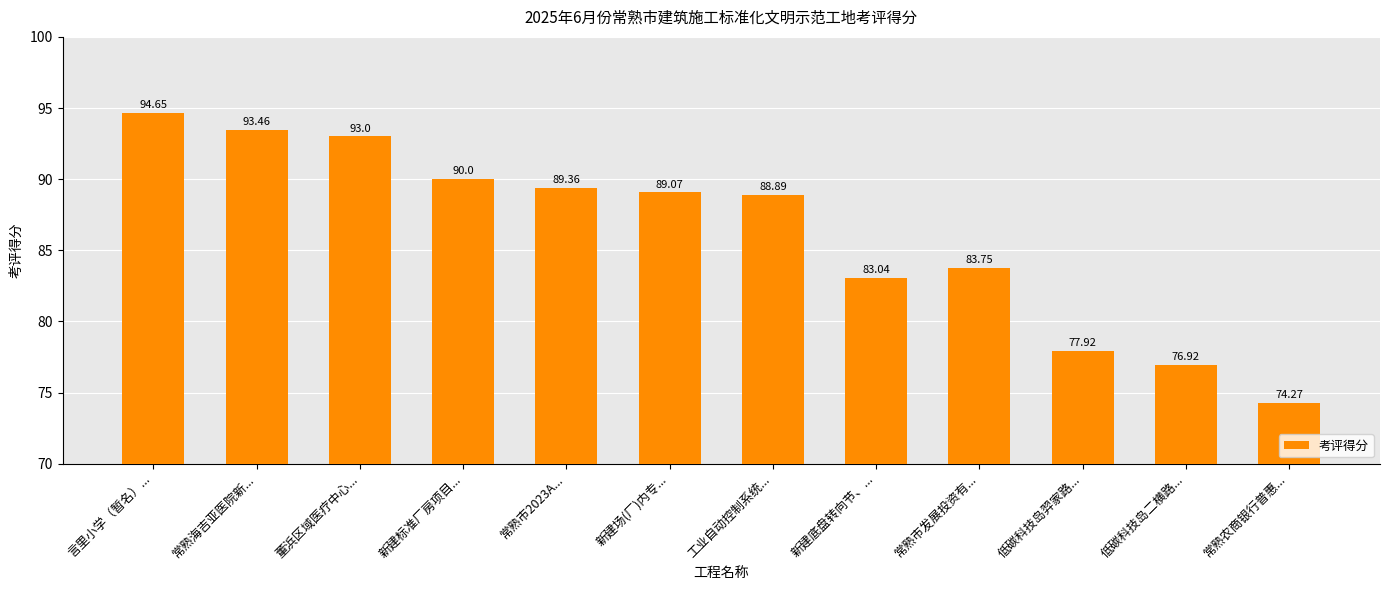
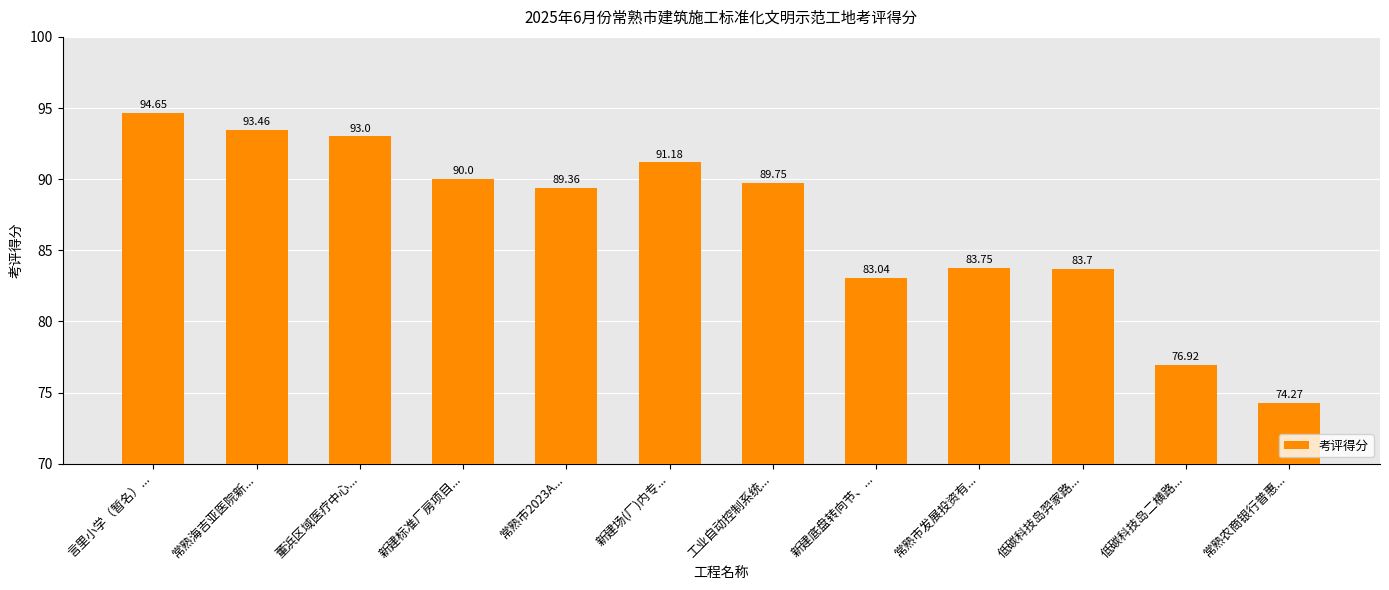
  {
    "言里小学（暂名）...": 94.65,
    "常熟海吉亚医院新...": 93.46,
    "董浜区域医疗中心...": 93.0,
    "新建标准厂房项目...": 90.0,
    "常熟市2023A...": 89.36,
-   "新建场(厂)内专...": 89.07,
-   "工业自动控制系统...": 88.89,
+   "新建场(厂)内专...": 91.18,
+   "工业自动控制系统...": 89.75,
    "新建底盘转向节、...": 83.04,
    "常熟市发展投资有...": 83.75,
-   "低碳科技岛羿家路...": 77.92,
+   "低碳科技岛羿家路...": 83.7,
    "低碳科技岛二横路...": 76.92,
    "常熟农商银行普惠...": 74.27
  }
